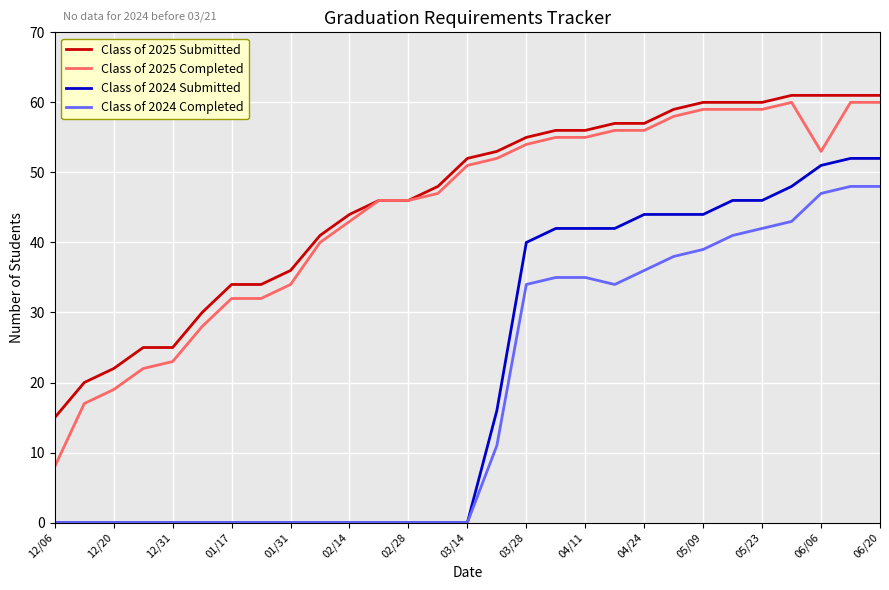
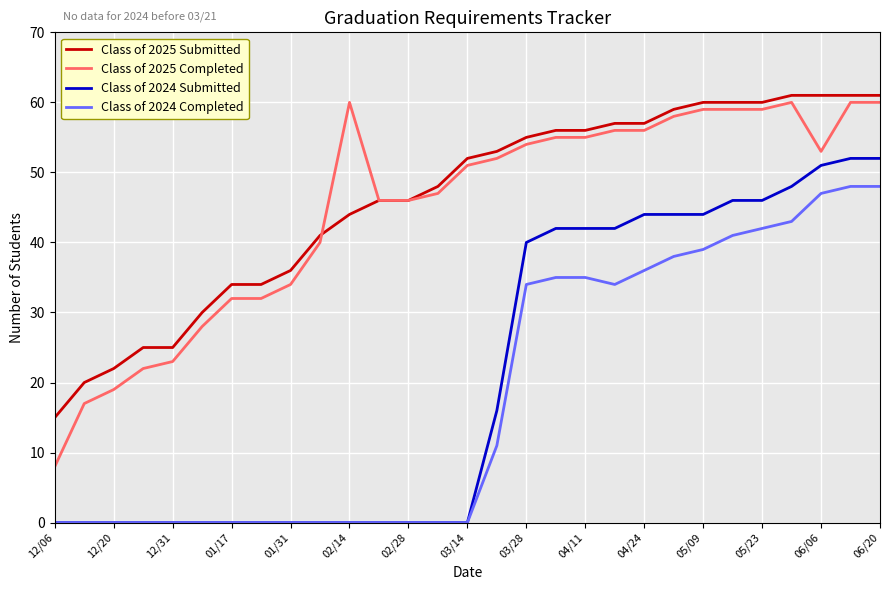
  {
    "Class of 2025 Submitted": {
      "12/06": 15,
      "12/20": 22,
      "12/31": 25,
      "01/17": 34,
      "01/31": 36,
      "02/14": 44,
      "03/14": 52,
      "03/28": 55,
      "04/11": 56,
      "04/24": 57,
      "05/09": 60,
      "05/23": 60,
      "06/06": 61,
      "06/20": 61
    },
    "Class of 2025 Completed": {
      "12/06": 8,
      "12/20": 19,
      "12/31": 23,
      "01/17": 32,
      "01/31": 34,
-     "02/14": 43,
+     "02/14": 60,
      "03/14": 51,
      "03/28": 54,
      "04/11": 55,
      "04/24": 56,
      "05/09": 59,
      "05/23": 59,
      "06/06": 53,
      "06/20": 60
    },
    "Class of 2024 Submitted": {
      "03/28": 40,
      "04/11": 42,
      "04/24": 44,
      "05/09": 44,
      "05/23": 46,
      "06/06": 51,
      "06/20": 52
    },
    "Class of 2024 Completed": {
      "03/28": 34,
      "04/11": 35,
      "04/24": 36,
      "05/09": 39,
      "05/23": 42,
      "06/06": 47,
      "06/20": 48
    }
  }
